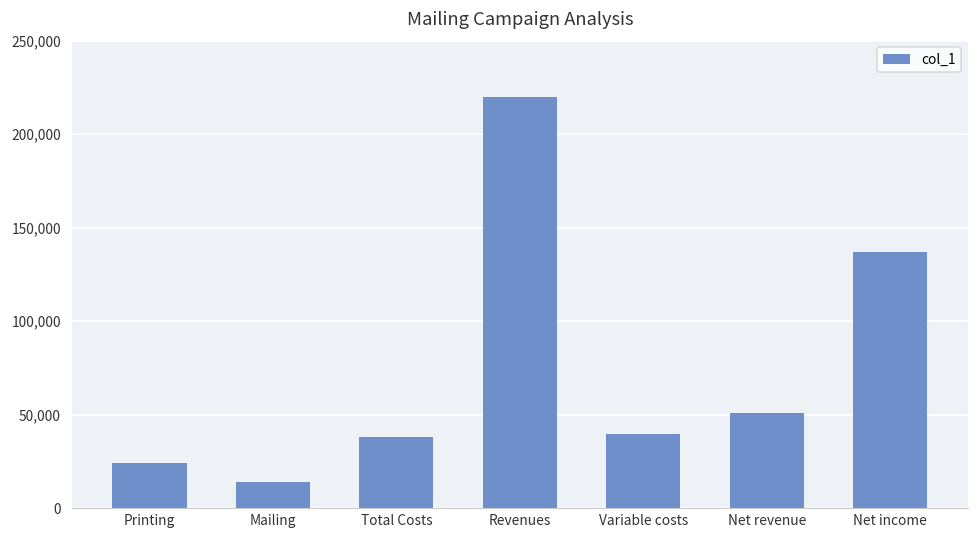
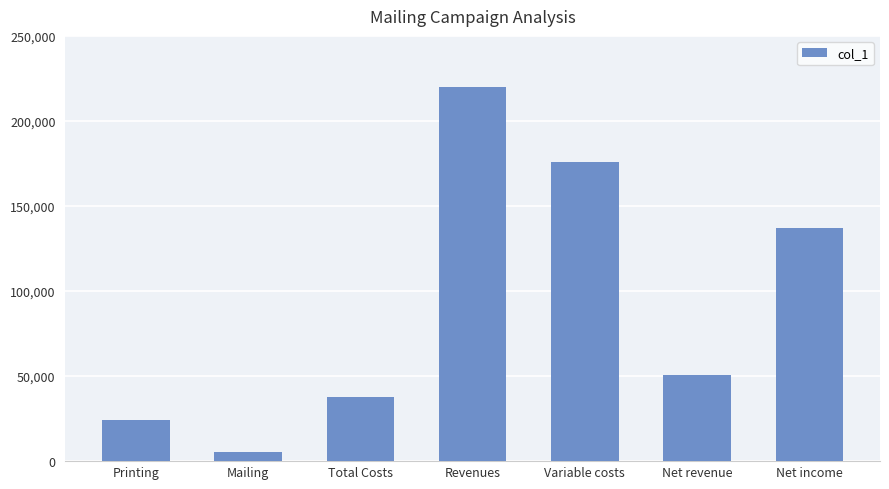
  {
    "Printing": "24,000",
-   "Mailing": "14,000",
+   "Mailing": "5,000",
    "Total Costs": "38,000",
    "Revenues": "220,000",
-   "Variable costs": "40,000",
+   "Variable costs": "176,000",
    "Net revenue": "51,000",
    "Net income": "137,000"
  }
